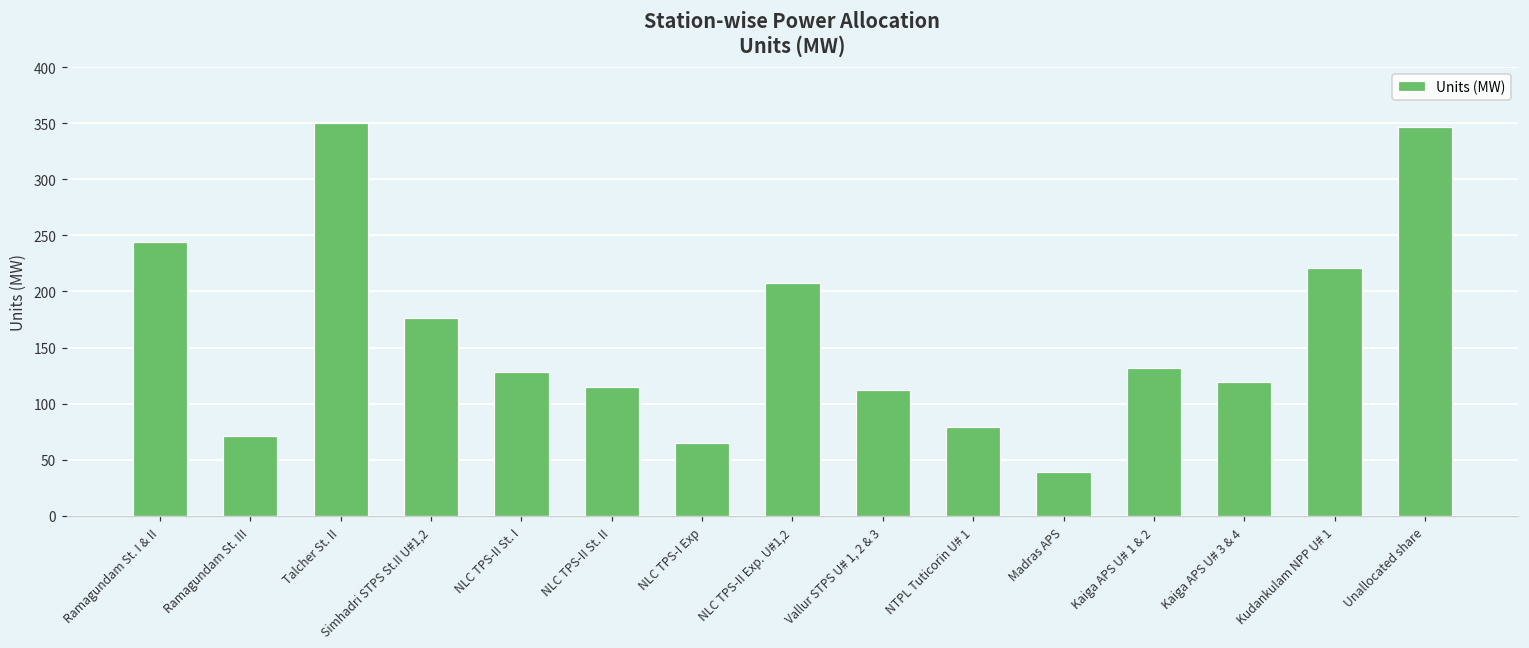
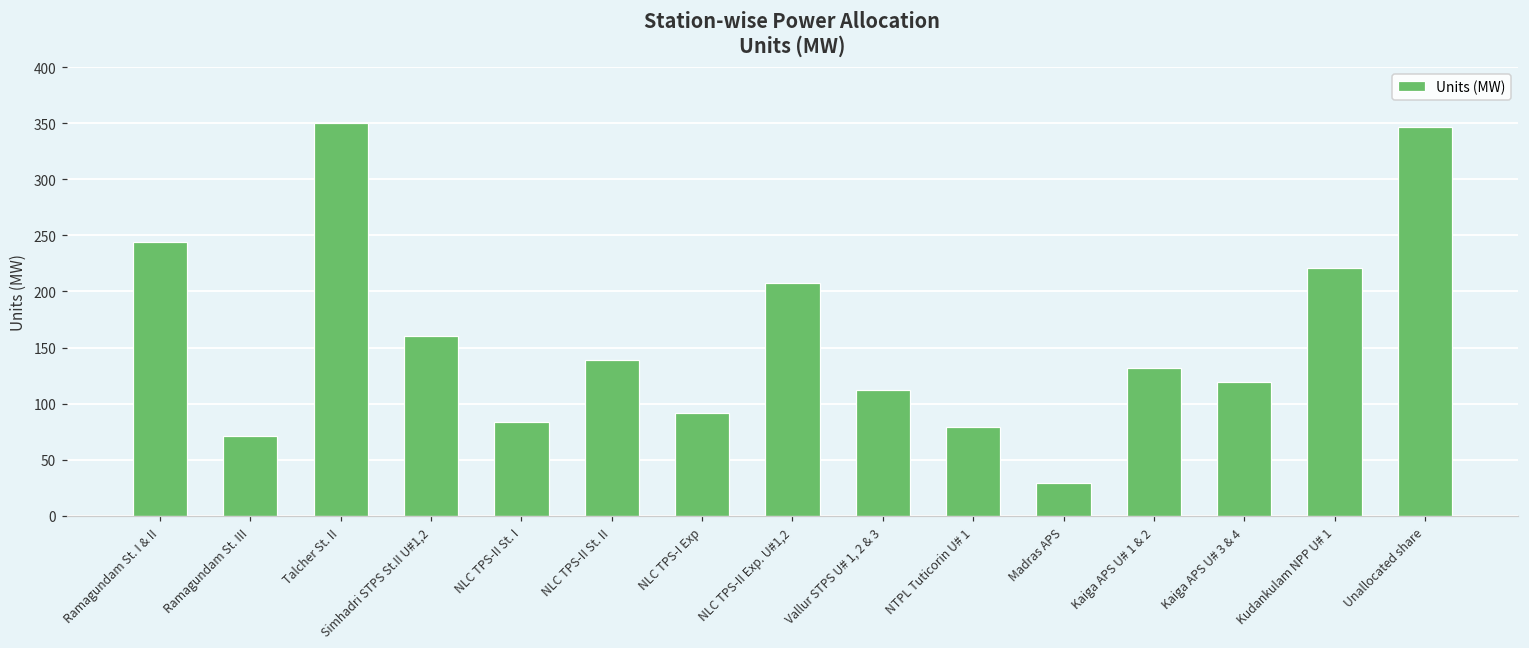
  {
    "Ramagundam St. I & II": 244,
    "Ramagundam St. III": 71,
    "Talcher St. II": 350,
-   "Simhadri STPS St.II U#1,2": 176,
-   "NLC TPS-II St. I": 128,
-   "NLC TPS-II St. II": 115,
-   "NLC TPS-I Exp": 65,
+   "Simhadri STPS St.II U#1,2": 160,
+   "NLC TPS-II St. I": 84,
+   "NLC TPS-II St. II": 139,
+   "NLC TPS-I Exp": 92,
    "NLC TPS-II Exp. U#1,2": 208,
    "Vallur STPS U# 1, 2 & 3": 112,
    "NTPL Tuticorin U# 1": 79,
-   "Madras APS": 39,
+   "Madras APS": 29,
    "Kaiga APS U# 1 & 2": 132,
    "Kaiga APS U# 3 & 4": 119,
    "Kudankulam NPP U# 1": 221,
    "Unallocated share": 347
  }
